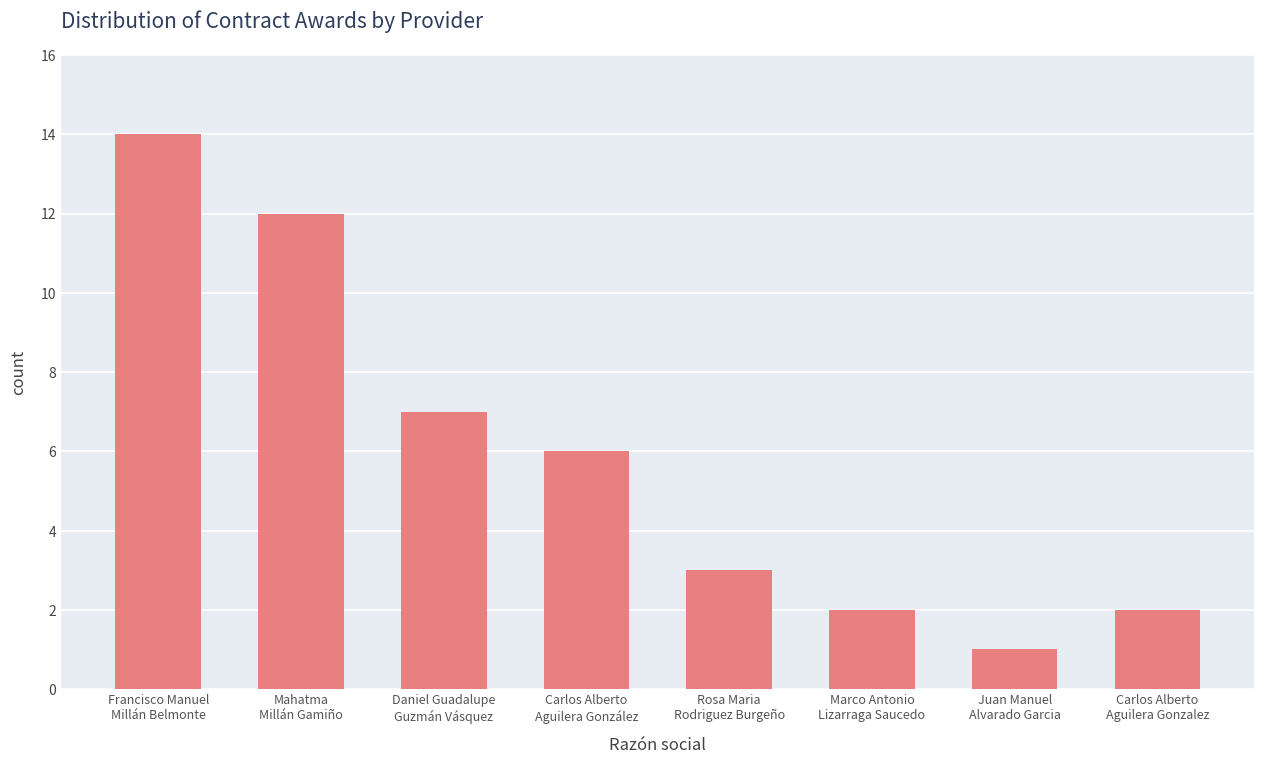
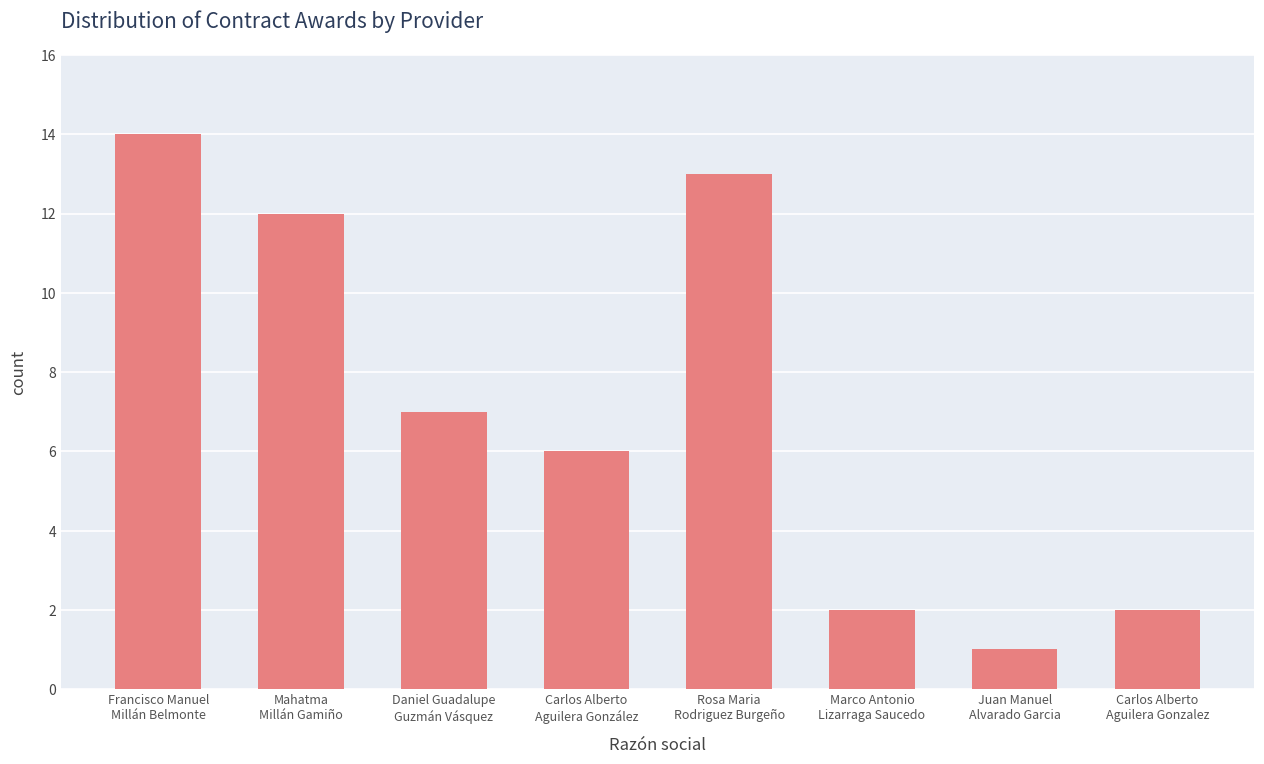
  {
    "Francisco Manuel Millán Belmonte": 14,
    "Mahatma Millán Gamiño": 12,
    "Daniel Guadalupe Guzmán Vásquez": 7,
    "Carlos Alberto Aguilera González": 6,
-   "Rosa Maria Rodriguez Burgeño": 3,
+   "Rosa Maria Rodriguez Burgeño": 13,
    "Marco Antonio Lizarraga Saucedo": 2,
    "Juan Manuel Alvarado Garcia": 1,
    "Carlos Alberto Aguilera Gonzalez": 2
  }
